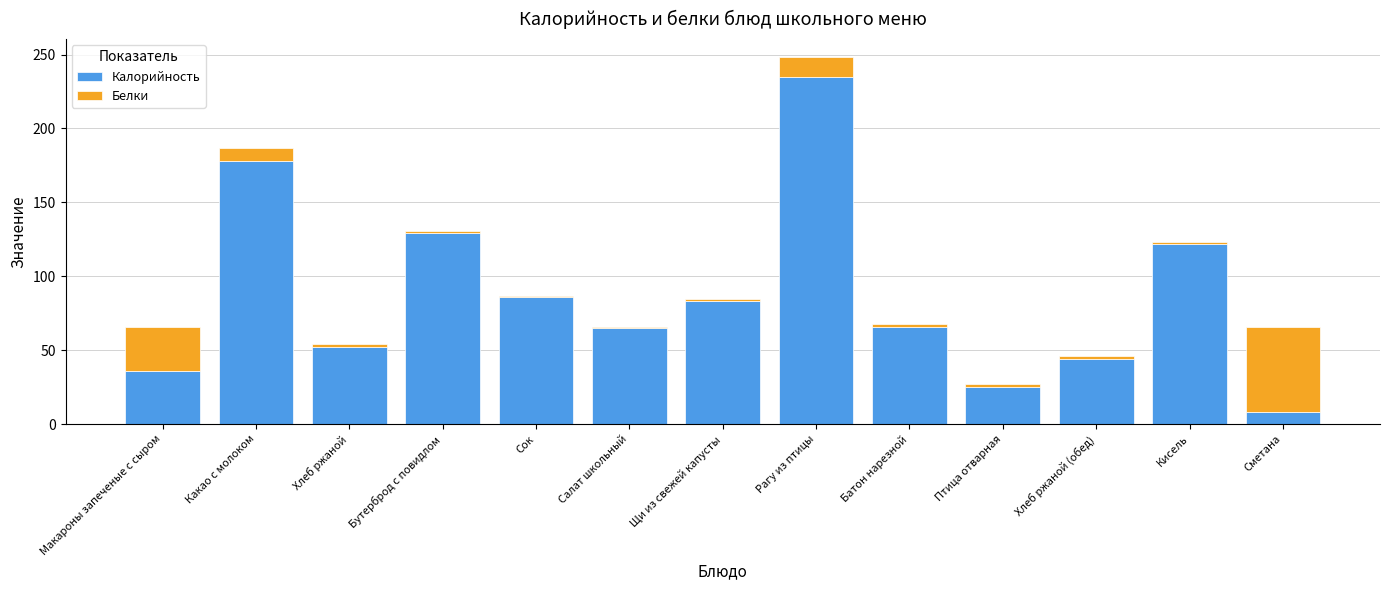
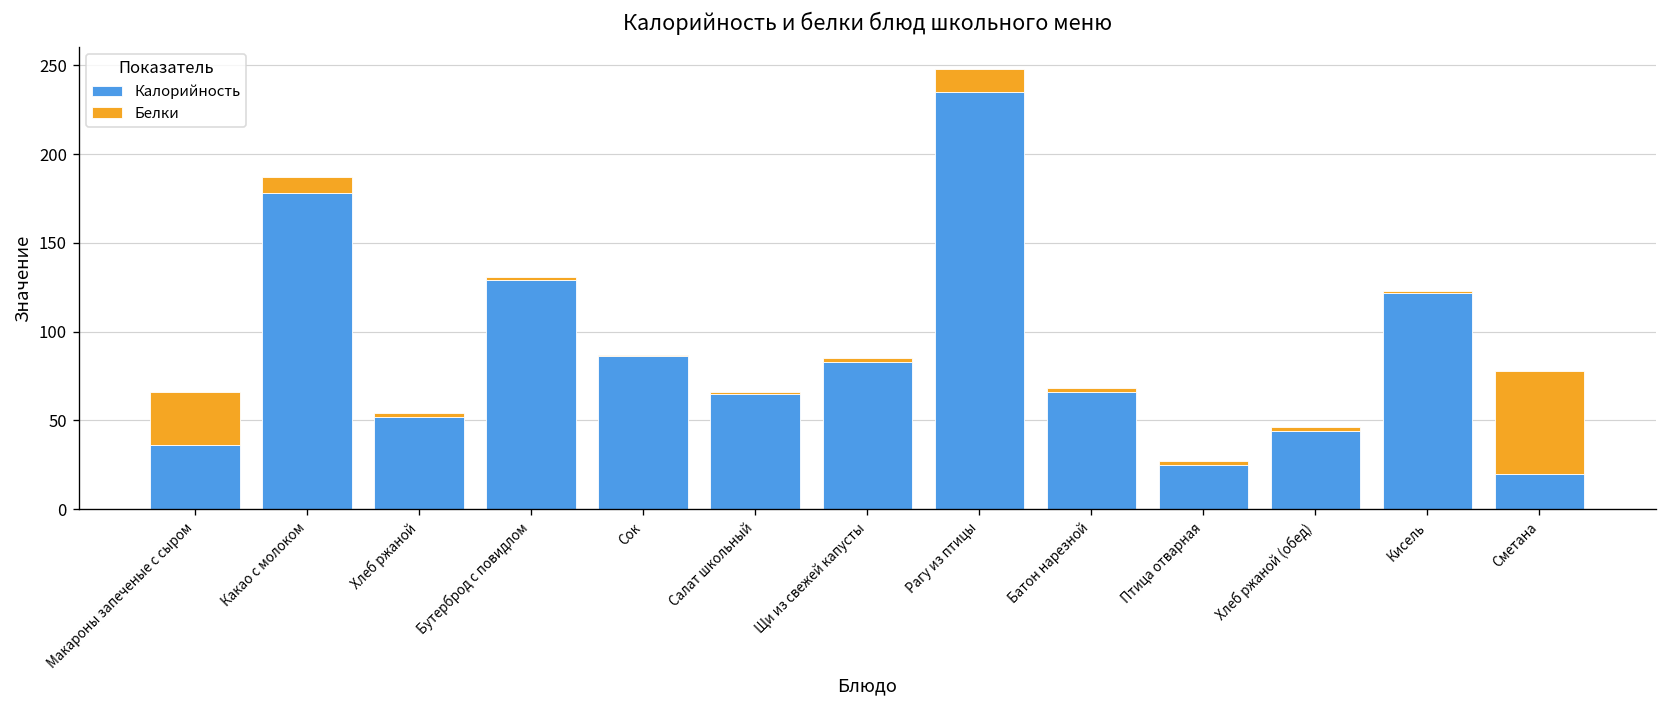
  {
    "Калорийность": {
      "Макароны запеченые с сыром": 36,
      "Какао с молоком": 178,
      "Хлеб ржаной": 52,
      "Бутерброд с повидлом": 129,
      "Сок": 86,
      "Салат школьный": 65,
      "Щи из свежей капусты": 83,
      "Рагу из птицы": 235,
      "Батон нарезной": 66,
      "Птица отварная": 25,
      "Хлеб ржаной (обед)": 44,
      "Кисель": 122,
-     "Сметана": 8
+     "Сметана": 20
    },
    "Белки": {
      "Макароны запеченые с сыром": 30,
      "Какао с молоком": 9,
      "Хлеб ржаной": 2,
      "Бутерброд с повидлом": 2,
      "Щи из свежей капусты": 2,
      "Рагу из птицы": 13,
      "Батон нарезной": 2,
      "Птица отварная": 2,
      "Хлеб ржаной (обед)": 2,
      "Сметана": 58
    }
  }
